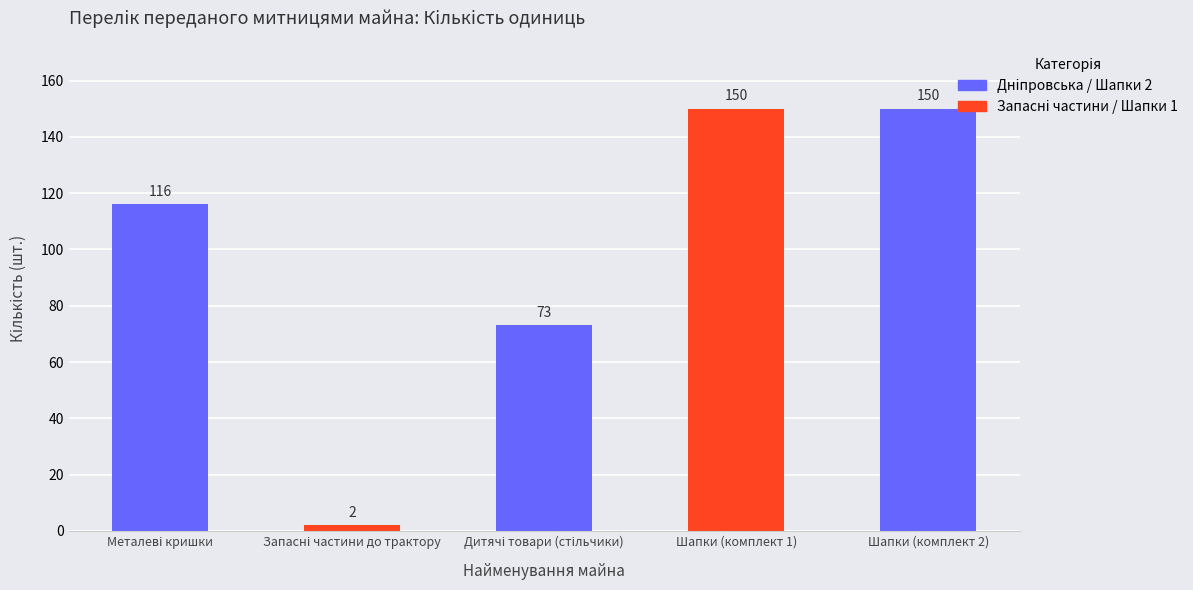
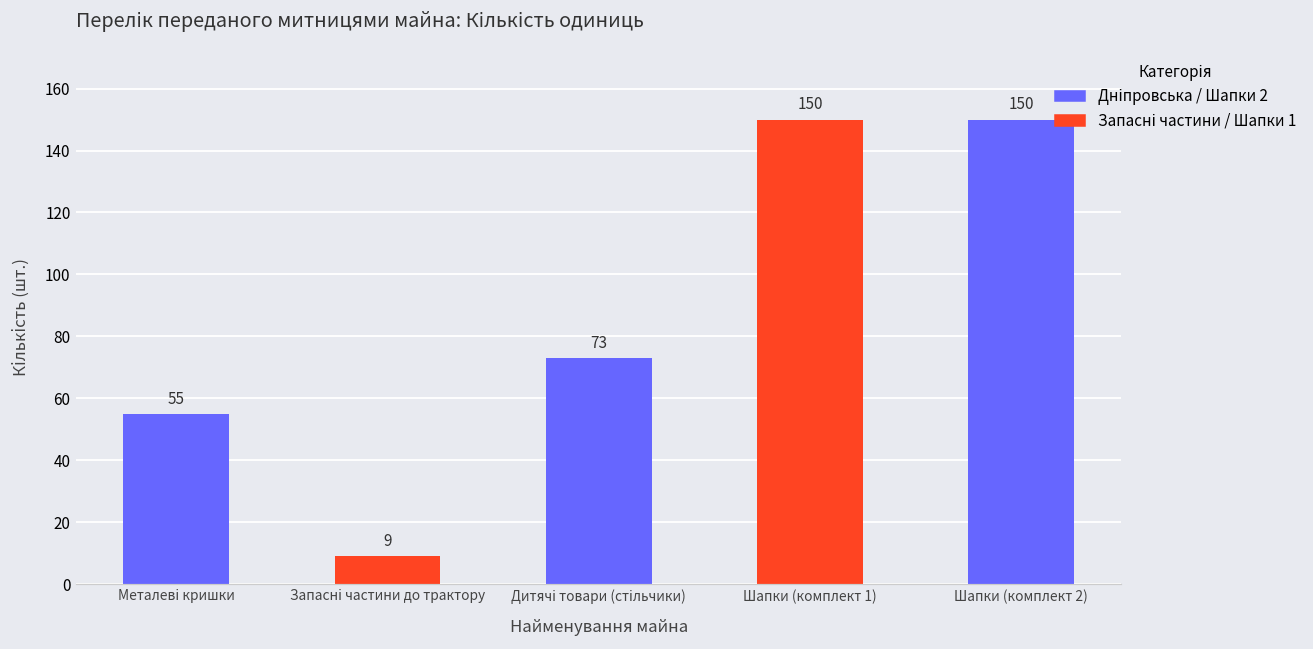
  {
-   "Металеві кришки": 116,
-   "Запасні частини до трактору": 2,
+   "Металеві кришки": 55,
+   "Запасні частини до трактору": 9,
    "Дитячі товари (стільчики)": 73,
    "Шапки (комплект 1)": 150,
    "Шапки (комплект 2)": 150
  }
